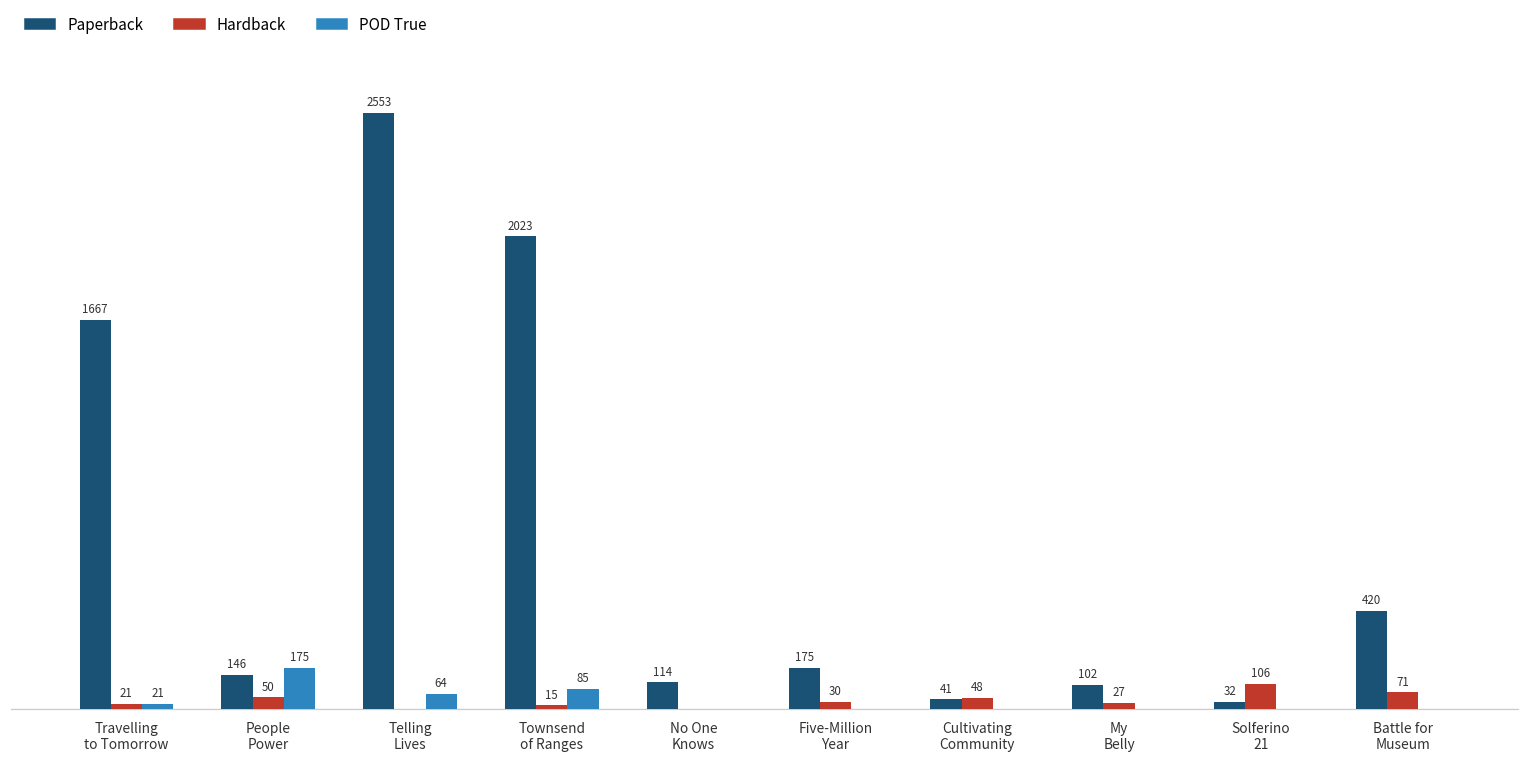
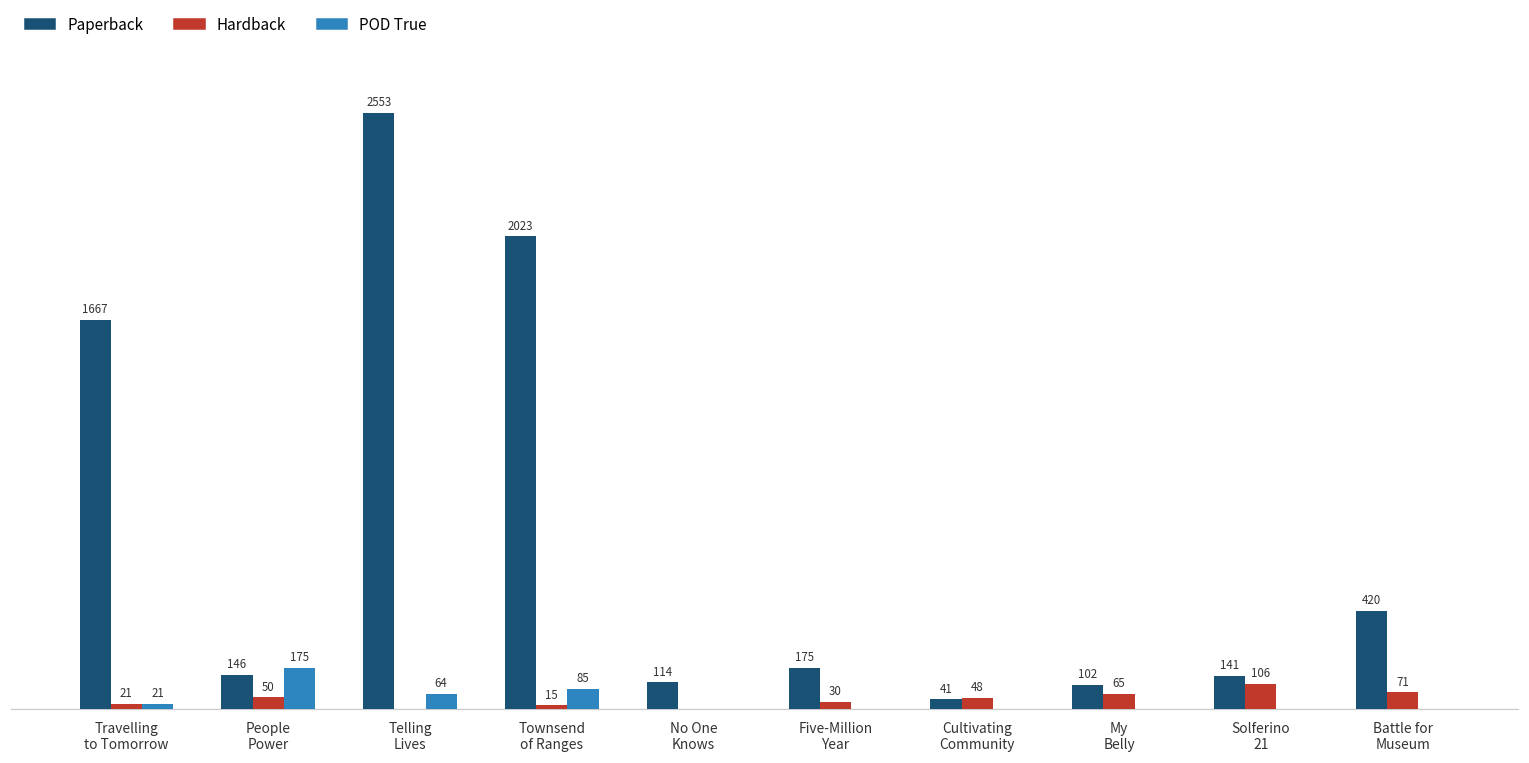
  {
    "Paperback": {
      "Travelling to Tomorrow": 1667,
      "People Power": 146,
      "Telling Lives": 2553,
      "Townsend of Ranges": 2023,
      "No One Knows": 114,
      "Five-Million Year": 175,
      "Cultivating Community": 41,
      "My Belly": 102,
-     "Solferino 21": 32,
+     "Solferino 21": 141,
      "Battle for Museum": 420
    },
    "Hardback": {
      "Travelling to Tomorrow": 21,
      "People Power": 50,
      "Townsend of Ranges": 15,
      "Five-Million Year": 30,
      "Cultivating Community": 48,
-     "My Belly": 27,
+     "My Belly": 65,
      "Solferino 21": 106,
      "Battle for Museum": 71
    },
    "POD True": {
      "Travelling to Tomorrow": 21,
      "People Power": 175,
      "Telling Lives": 64,
      "Townsend of Ranges": 85
    }
  }
